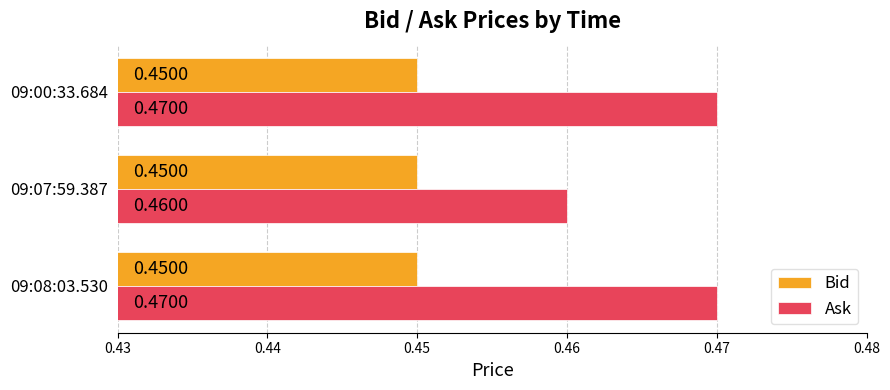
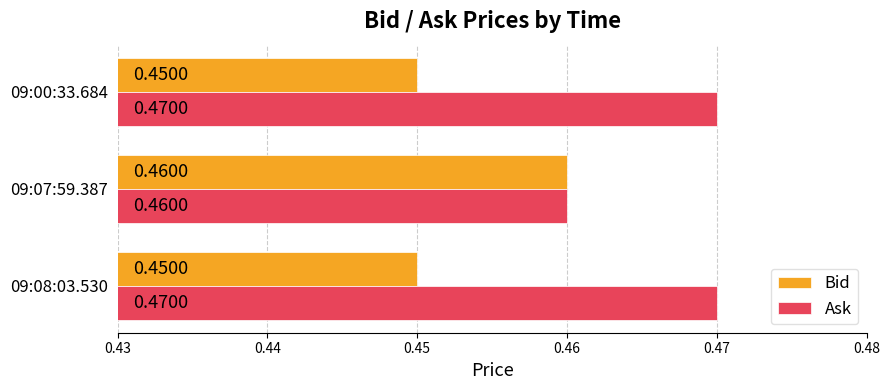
  {
    "Bid": {
      "09:00:33.684": 0.4500,
-     "09:07:59.387": 0.4500,
+     "09:07:59.387": 0.4600,
      "09:08:03.530": 0.4500
    },
    "Ask": {
      "09:00:33.684": 0.4700,
      "09:07:59.387": 0.4600,
      "09:08:03.530": 0.4700
    }
  }
